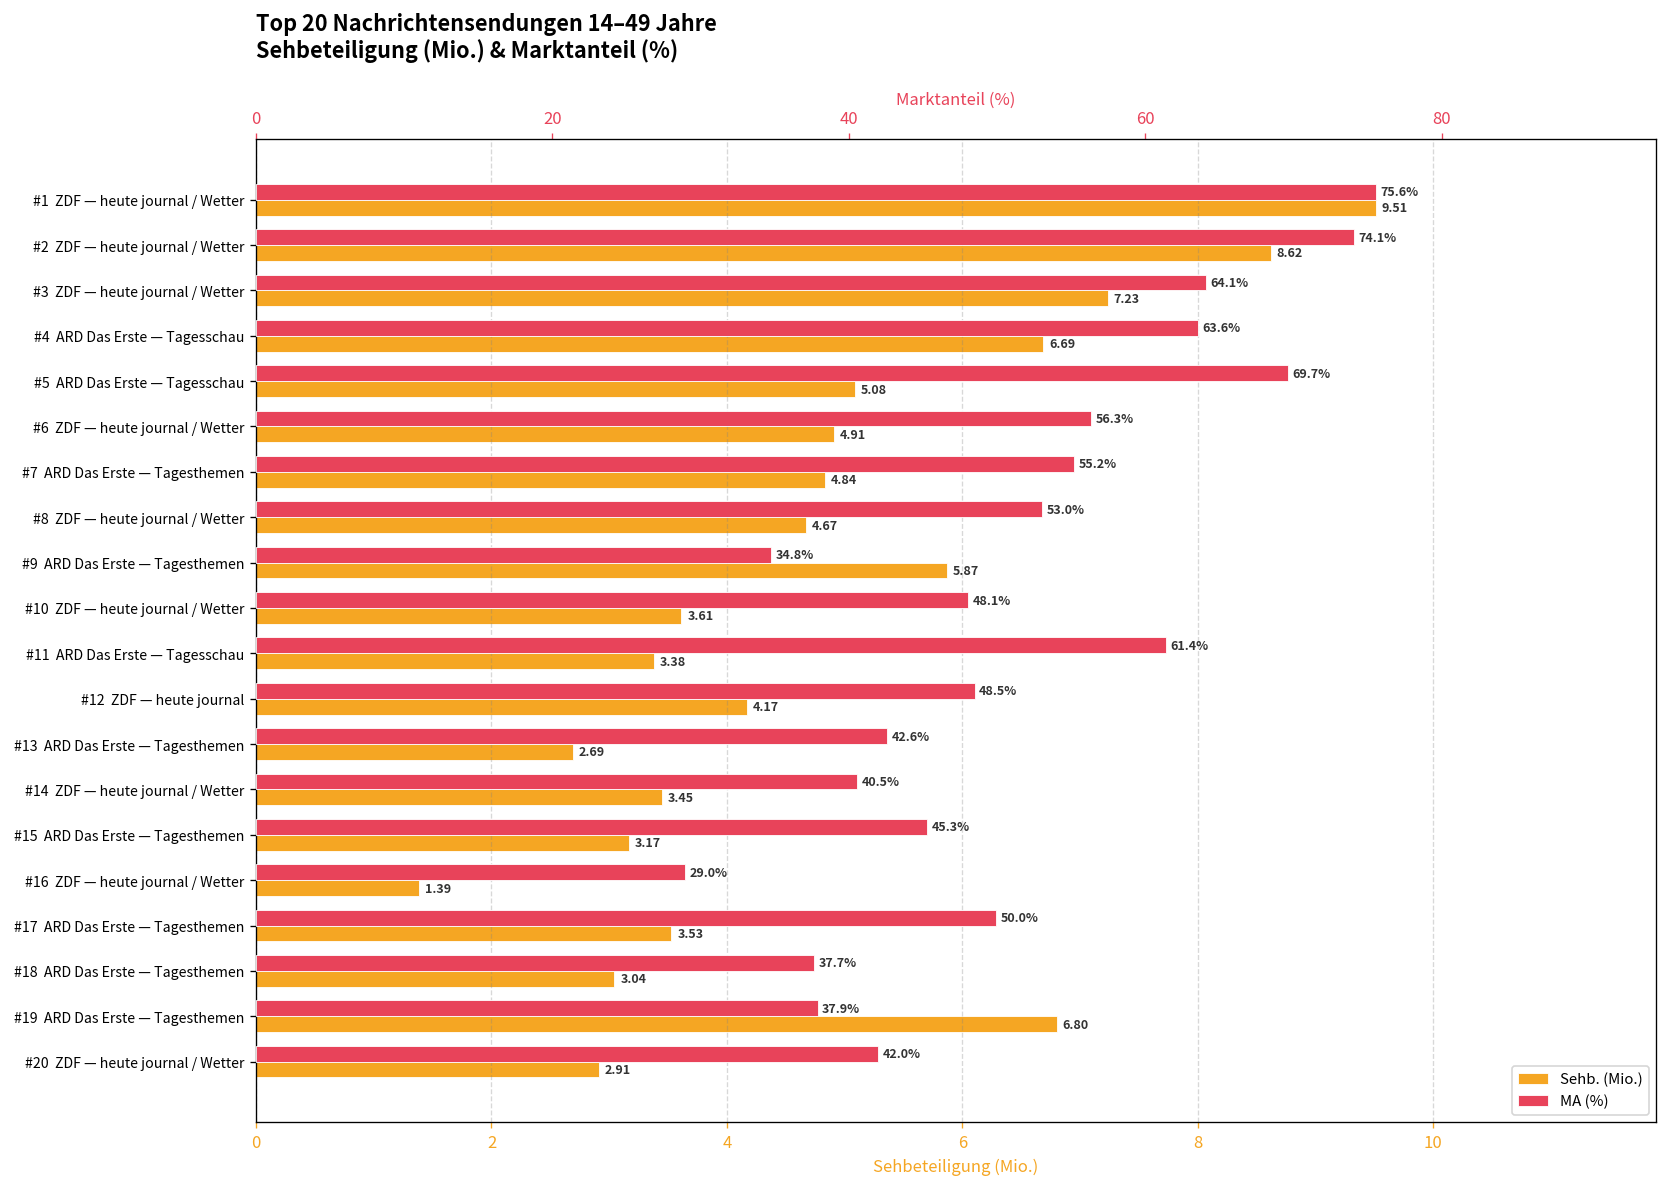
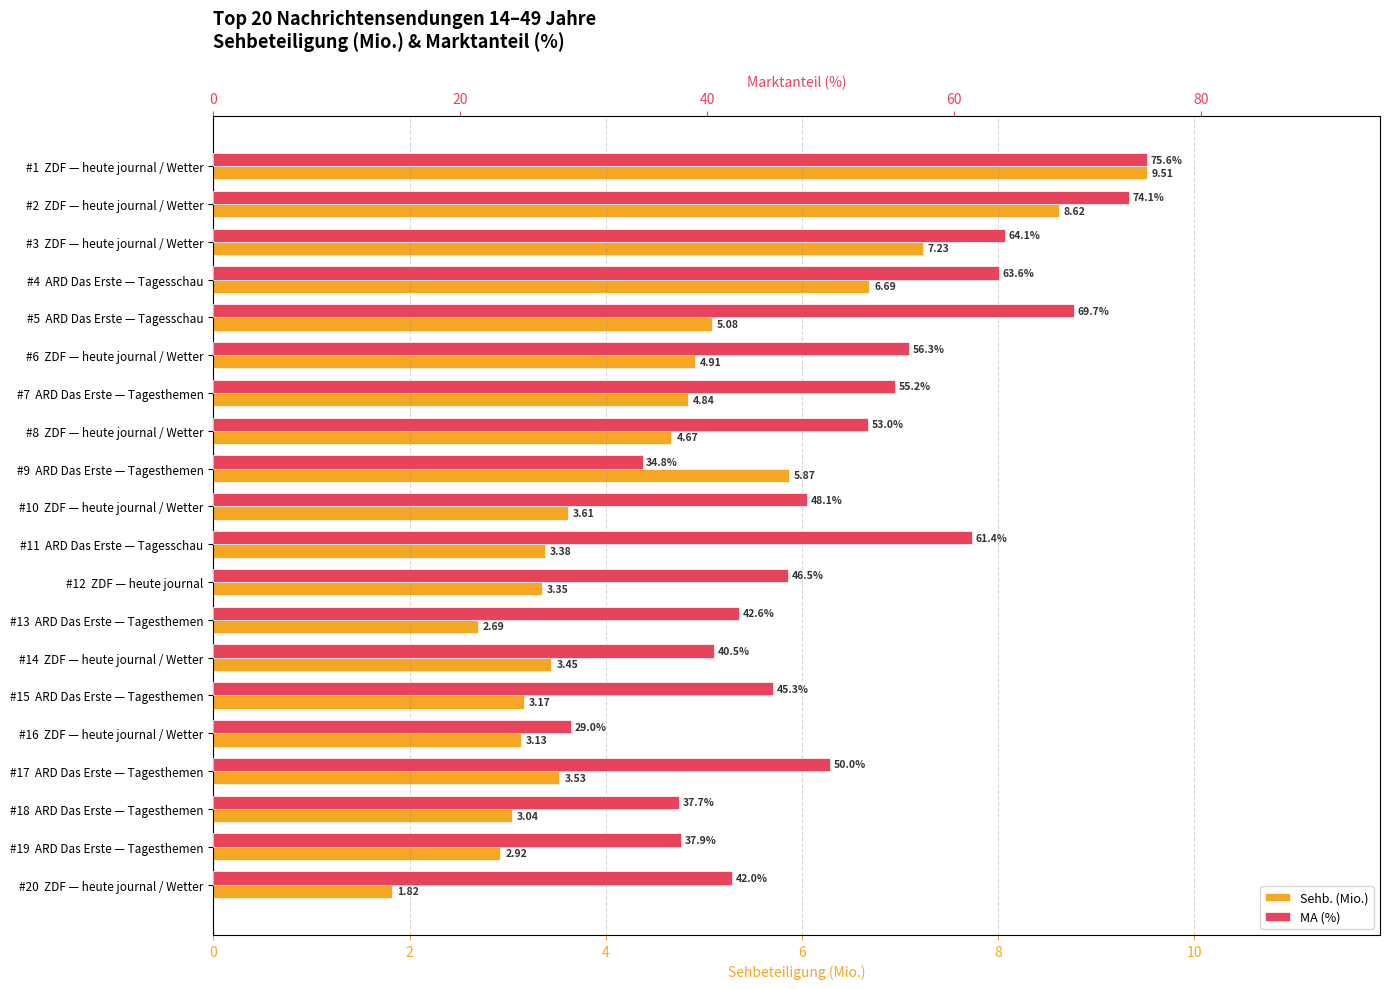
  {
    "Sehb. (Mio.)": {
      "#1 ZDF — heute journal / Wetter": "9.51",
      "#2 ZDF — heute journal / Wetter": "8.62",
      "#3 ZDF — heute journal / Wetter": "7.23",
      "#4 ARD Das Erste — Tagesschau": "6.69",
      "#5 ARD Das Erste — Tagesschau": "5.08",
      "#6 ZDF — heute journal / Wetter": "4.91",
      "#7 ARD Das Erste — Tagesthemen": "4.84",
      "#8 ZDF — heute journal / Wetter": "4.67",
      "#9 ARD Das Erste — Tagesthemen": "5.87",
      "#10 ZDF — heute journal / Wetter": "3.61",
      "#11 ARD Das Erste — Tagesschau": "3.38",
-     "#12 ZDF — heute journal": "4.17",
+     "#12 ZDF — heute journal": "3.35",
      "#13 ARD Das Erste — Tagesthemen": "2.69",
      "#14 ZDF — heute journal / Wetter": "3.45",
      "#15 ARD Das Erste — Tagesthemen": "3.17",
-     "#16 ZDF — heute journal / Wetter": "1.39",
+     "#16 ZDF — heute journal / Wetter": "3.13",
      "#17 ARD Das Erste — Tagesthemen": "3.53",
      "#18 ARD Das Erste — Tagesthemen": "3.04",
-     "#19 ARD Das Erste — Tagesthemen": "6.80",
-     "#20 ZDF — heute journal / Wetter": "2.91"
+     "#19 ARD Das Erste — Tagesthemen": "2.92",
+     "#20 ZDF — heute journal / Wetter": "1.82"
    },
    "MA (%)": {
      "#1 ZDF — heute journal / Wetter": "75.6%",
      "#2 ZDF — heute journal / Wetter": "74.1%",
      "#3 ZDF — heute journal / Wetter": "64.1%",
      "#4 ARD Das Erste — Tagesschau": "63.6%",
      "#5 ARD Das Erste — Tagesschau": "69.7%",
      "#6 ZDF — heute journal / Wetter": "56.3%",
      "#7 ARD Das Erste — Tagesthemen": "55.2%",
      "#8 ZDF — heute journal / Wetter": "53.0%",
      "#9 ARD Das Erste — Tagesthemen": "34.8%",
      "#10 ZDF — heute journal / Wetter": "48.1%",
      "#11 ARD Das Erste — Tagesschau": "61.4%",
-     "#12 ZDF — heute journal": "48.5%",
+     "#12 ZDF — heute journal": "46.5%",
      "#13 ARD Das Erste — Tagesthemen": "42.6%",
      "#14 ZDF — heute journal / Wetter": "40.5%",
      "#15 ARD Das Erste — Tagesthemen": "45.3%",
      "#16 ZDF — heute journal / Wetter": "29.0%",
      "#17 ARD Das Erste — Tagesthemen": "50.0%",
      "#18 ARD Das Erste — Tagesthemen": "37.7%",
      "#19 ARD Das Erste — Tagesthemen": "37.9%",
      "#20 ZDF — heute journal / Wetter": "42.0%"
    }
  }
